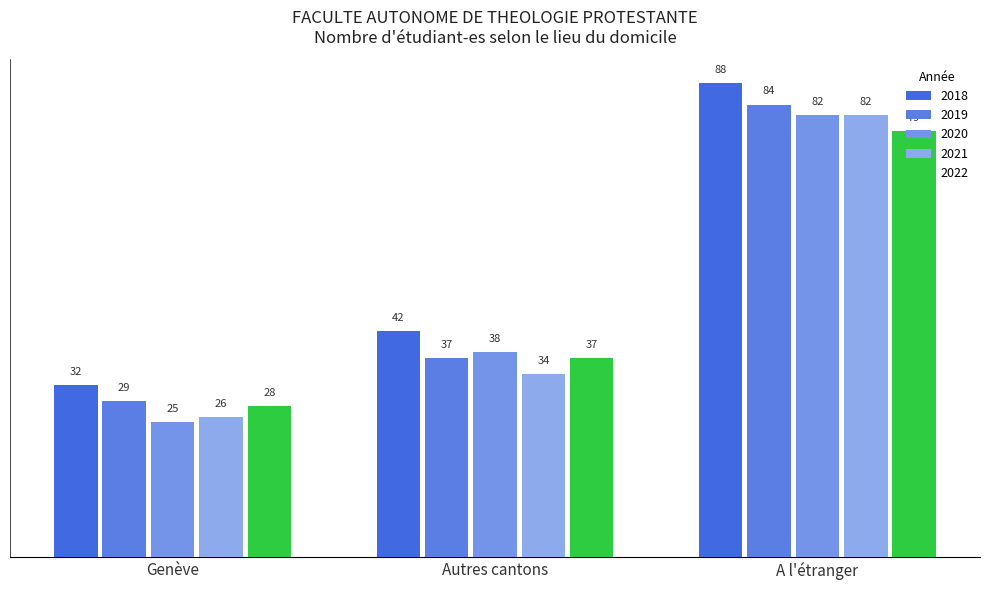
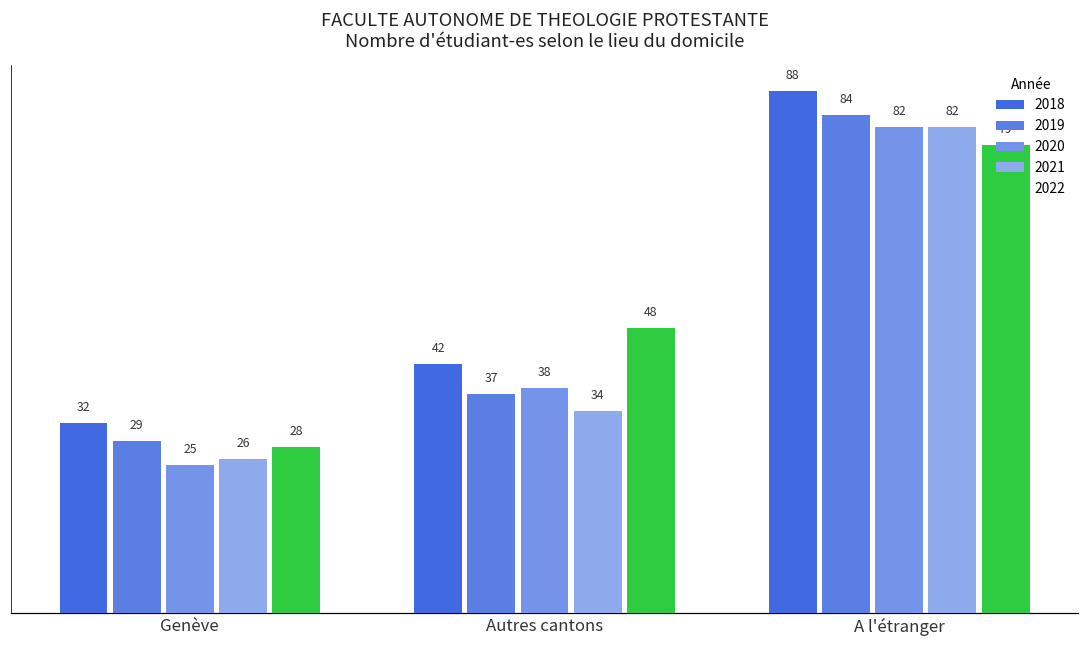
  {
    "2022": {
      "Genève": 28,
-     "Autres cantons": 37,
+     "Autres cantons": 48,
      "A l'étranger": 79
    }
  }
